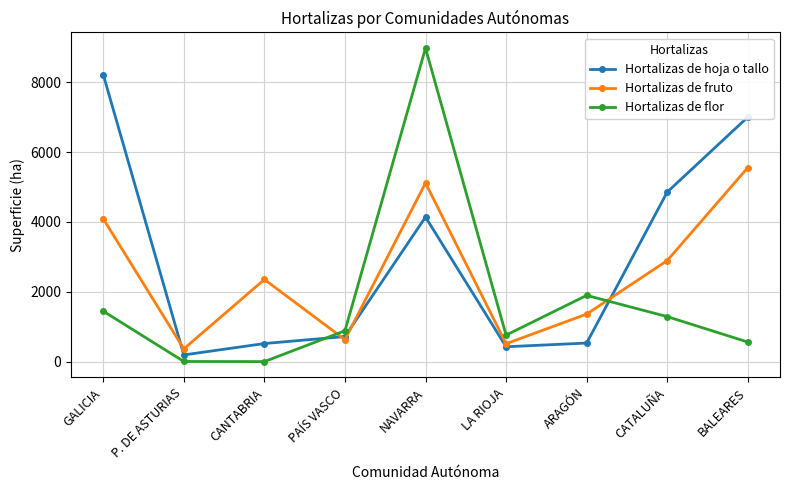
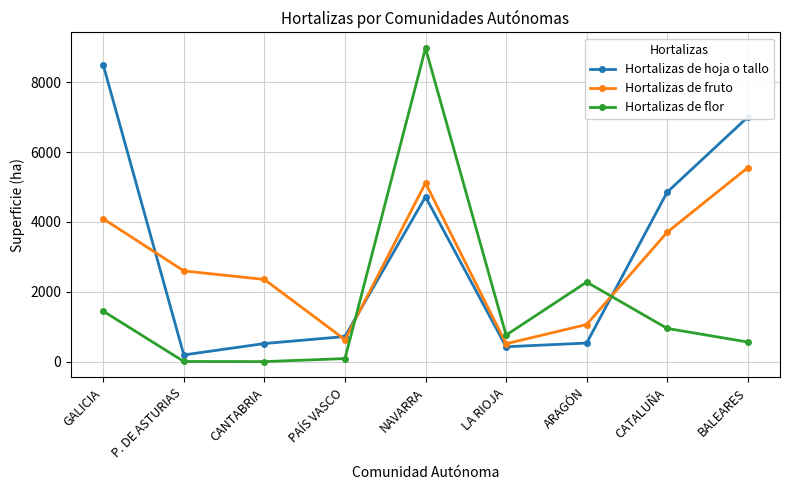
  {
    "Hortalizas de hoja o tallo": {
-     "GALICIA": 8200,
+     "GALICIA": 8500,
      "P. DE ASTURIAS": 200,
      "CANTABRIA": 500,
      "PAÍS VASCO": 700,
-     "NAVARRA": 4100,
+     "NAVARRA": 4700,
      "LA RIOJA": 400,
      "ARAGÓN": 500,
      "CATALUÑA": 4900
    },
    "Hortalizas de fruto": {
      "GALICIA": 4100,
-     "P. DE ASTURIAS": 400,
+     "P. DE ASTURIAS": 2600,
      "CANTABRIA": 2400,
      "PAÍS VASCO": 600,
      "NAVARRA": 5100,
      "LA RIOJA": 500,
-     "ARAGÓN": 1400,
-     "CATALUÑA": 2900,
+     "ARAGÓN": 1100,
+     "CATALUÑA": 3700,
      "BALEARES": 5600
    },
    "Hortalizas de flor": {
      "GALICIA": 1400,
      "P. DE ASTURIAS": 0,
      "CANTABRIA": 0,
-     "PAÍS VASCO": 900,
+     "PAÍS VASCO": 100,
      "NAVARRA": 9000,
      "LA RIOJA": 800,
-     "ARAGÓN": 1900,
-     "CATALUÑA": 1300,
+     "ARAGÓN": 2300,
+     "CATALUÑA": 1000,
      "BALEARES": 600
    }
  }
